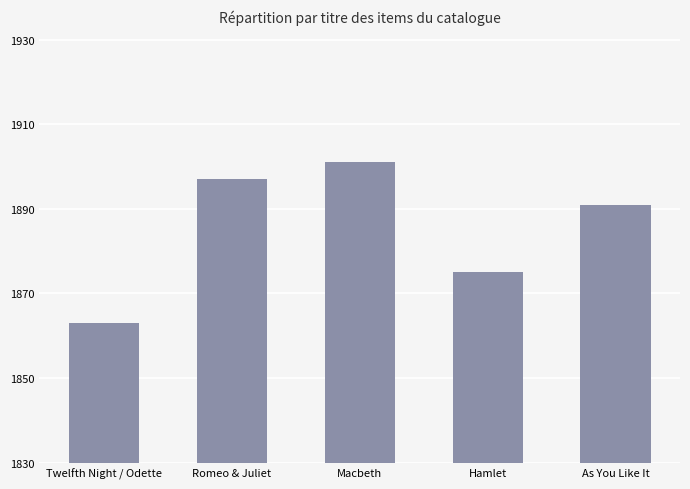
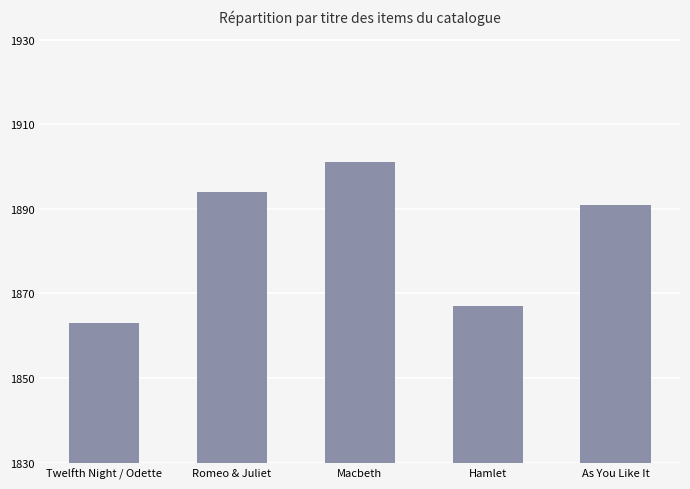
  {
    "Twelfth Night / Odette": 1863,
-   "Romeo & Juliet": 1897,
+   "Romeo & Juliet": 1894,
    "Macbeth": 1901,
-   "Hamlet": 1875,
+   "Hamlet": 1867,
    "As You Like It": 1891
  }
